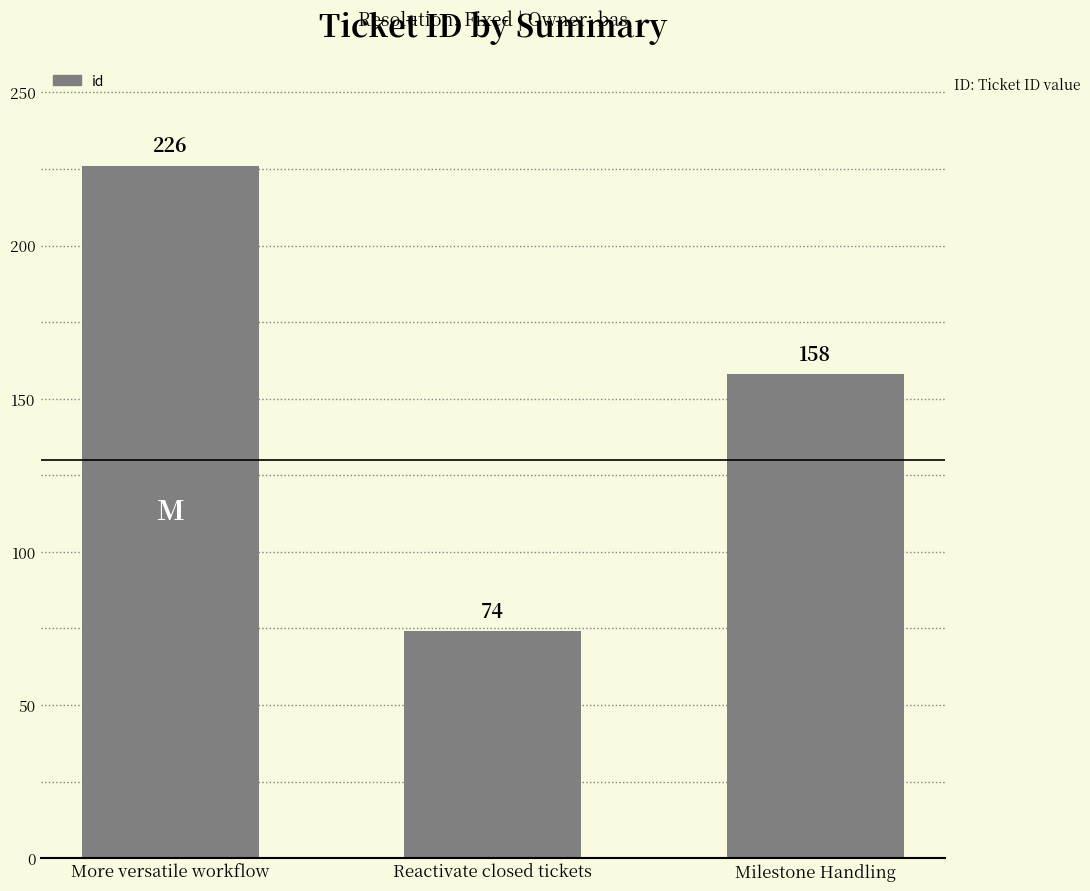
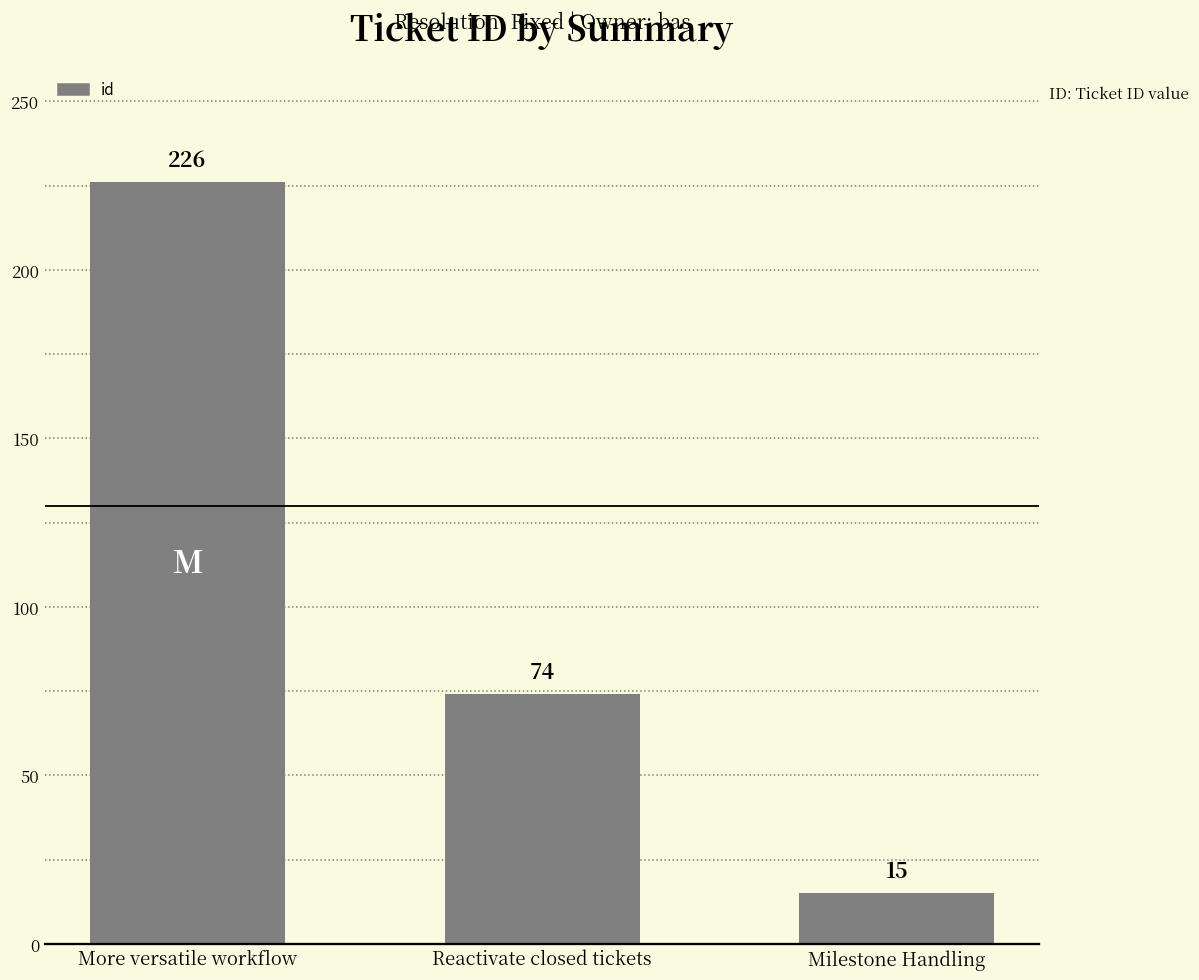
  {
    "More versatile workflow": 226,
    "Reactivate closed tickets": 74,
-   "Milestone Handling": 158
+   "Milestone Handling": 15
  }
